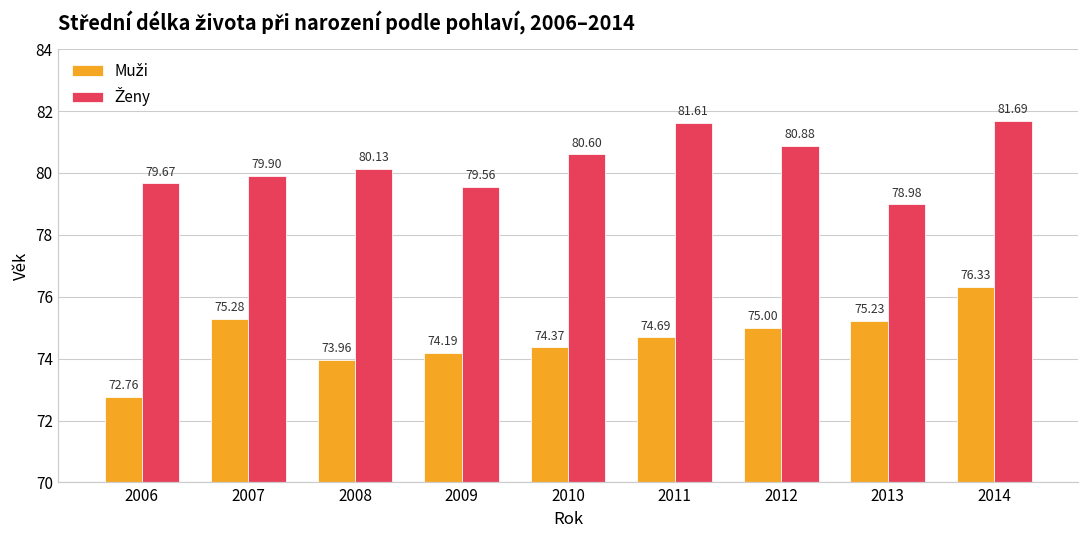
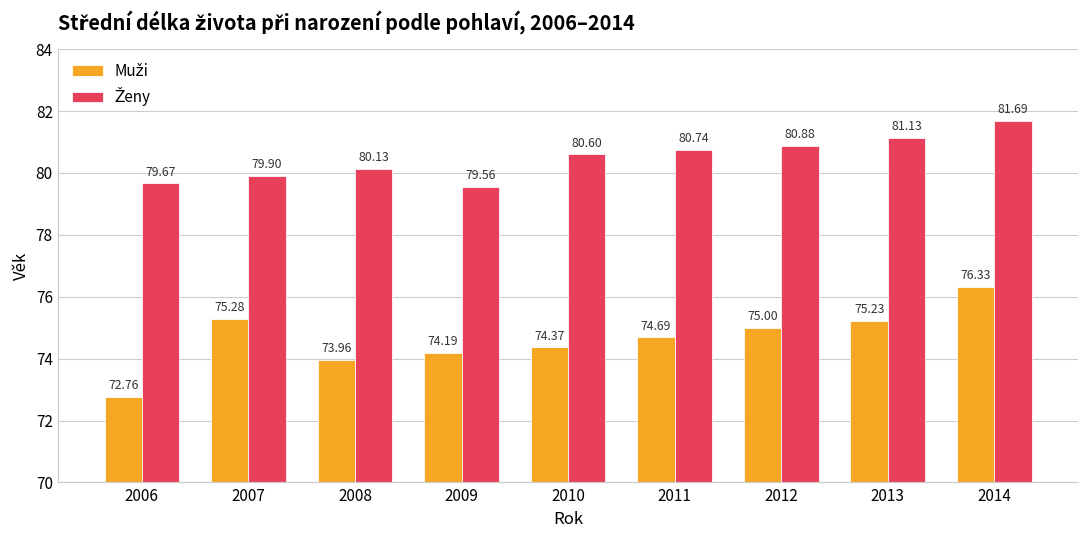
  {
    "Muži": {
      "2006": 72.76,
      "2007": 75.28,
      "2008": 73.96,
      "2009": 74.19,
      "2010": 74.37,
      "2011": 74.69,
      "2012": 75.00,
      "2013": 75.23,
      "2014": 76.33
    },
    "Ženy": {
      "2006": 79.67,
      "2007": 79.90,
      "2008": 80.13,
      "2009": 79.56,
      "2010": 80.60,
-     "2011": 81.61,
+     "2011": 80.74,
      "2012": 80.88,
-     "2013": 78.98,
+     "2013": 81.13,
      "2014": 81.69
    }
  }
